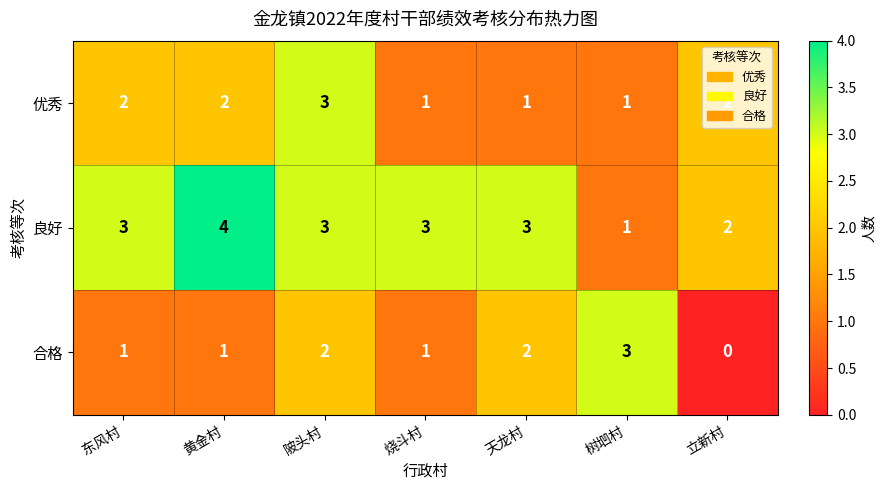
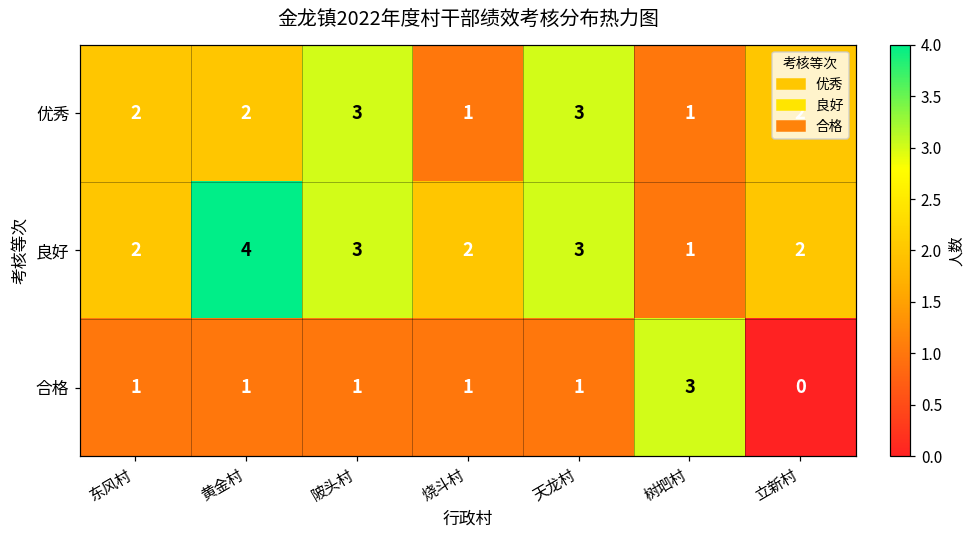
  {
    "优秀": {
      "东风村": 2,
      "黄金村": 2,
      "陂头村": 3,
      "烧斗村": 1,
-     "天龙村": 1,
+     "天龙村": 3,
      "树垇村": 1
    },
    "良好": {
-     "东风村": 3,
+     "东风村": 2,
      "黄金村": 4,
      "陂头村": 3,
-     "烧斗村": 3,
+     "烧斗村": 2,
      "天龙村": 3,
      "树垇村": 1,
      "立新村": 2
    },
    "合格": {
      "东风村": 1,
      "黄金村": 1,
-     "陂头村": 2,
+     "陂头村": 1,
      "烧斗村": 1,
-     "天龙村": 2,
+     "天龙村": 1,
      "树垇村": 3,
      "立新村": 0
    }
  }
